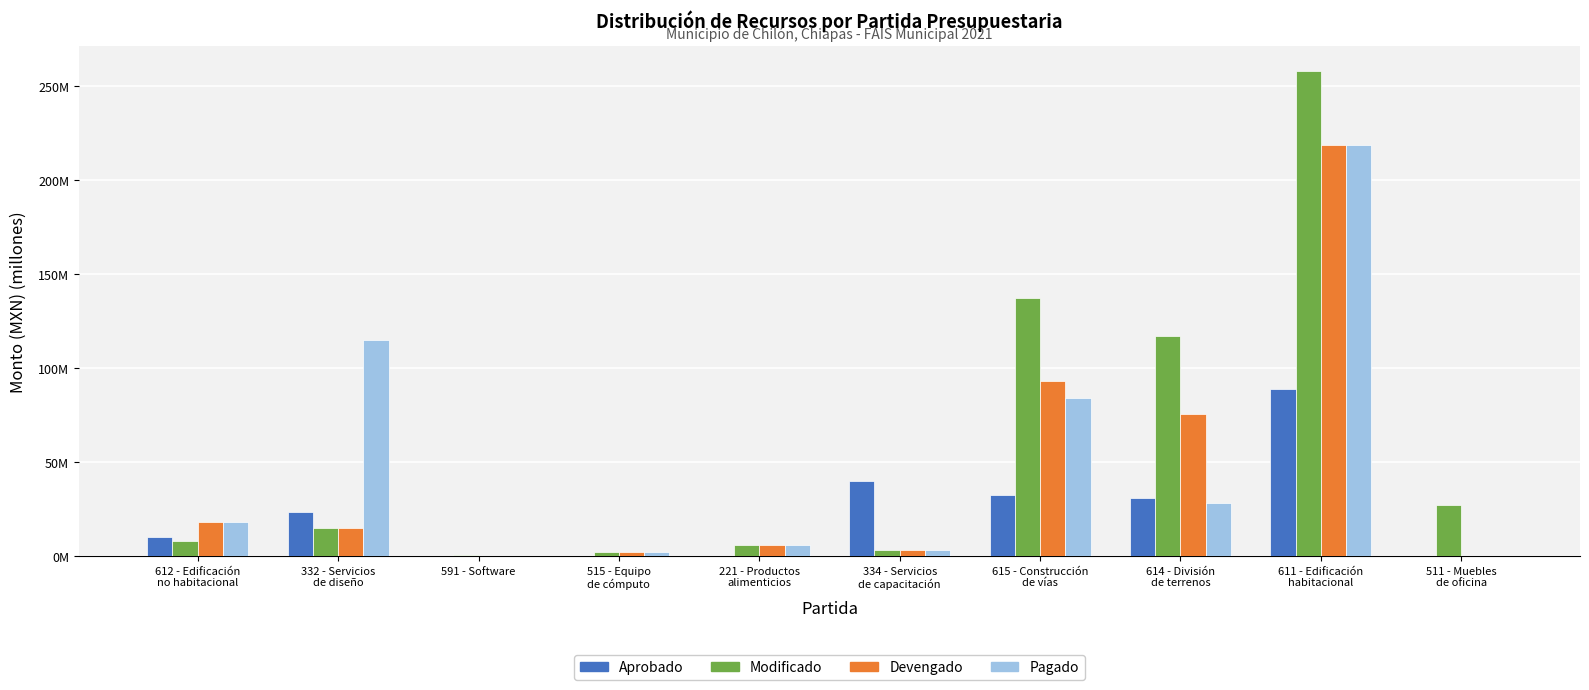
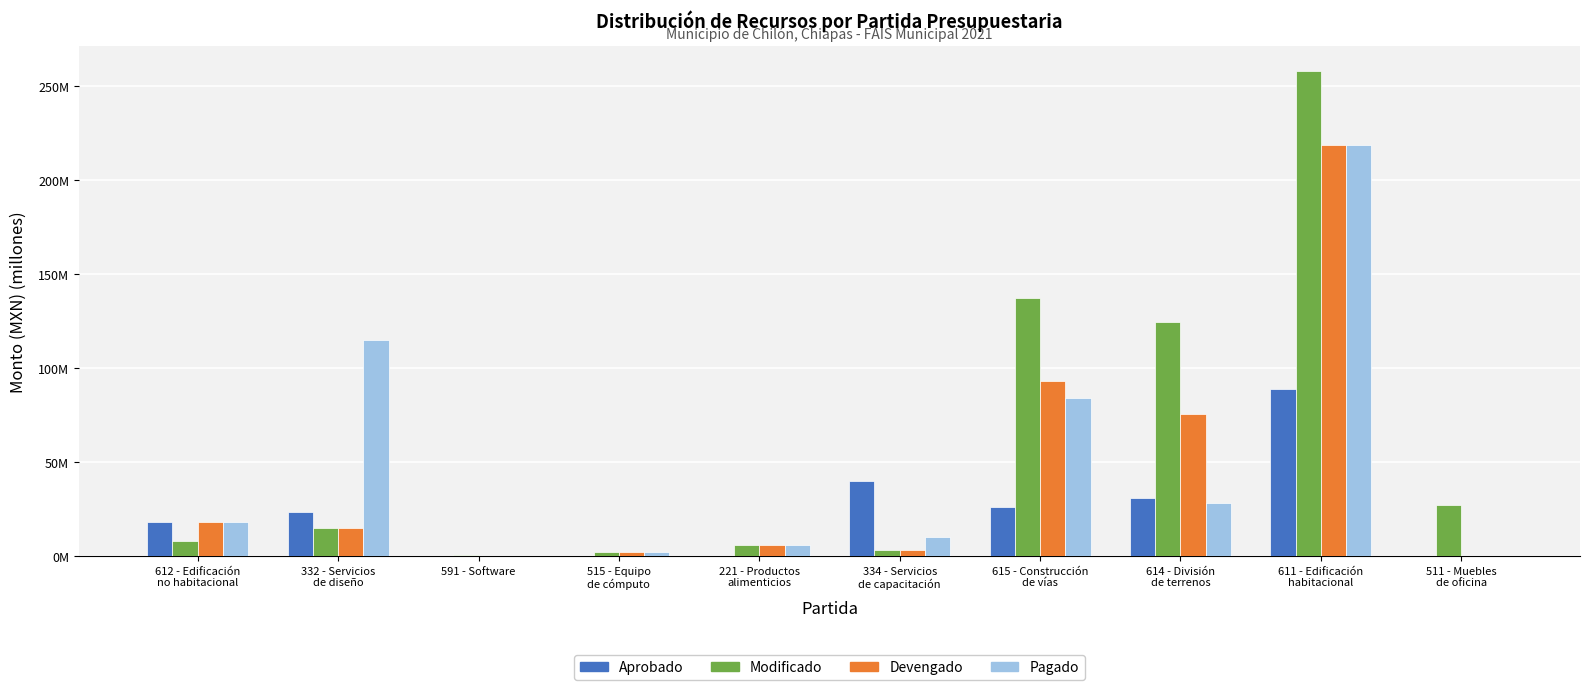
  {
    "Aprobado": {
-     "612 - Edificación no habitacional": 10000000,
+     "612 - Edificación no habitacional": 18000000,
      "332 - Servicios de diseño": 23000000,
      "591 - Software": 0,
      "515 - Equipo de cómputo": 0,
      "221 - Productos alimenticios": 0,
      "334 - Servicios de capacitación": 40000000,
-     "615 - Construcción de vías": 33000000,
+     "615 - Construcción de vías": 26000000,
      "614 - División de terrenos": 31000000,
      "611 - Edificación habitacional": 89000000,
      "511 - Muebles de oficina": 0
    },
    "Modificado": {
      "612 - Edificación no habitacional": 8000000,
      "332 - Servicios de diseño": 15000000,
      "515 - Equipo de cómputo": 2000000,
      "221 - Productos alimenticios": 6000000,
      "334 - Servicios de capacitación": 3000000,
      "615 - Construcción de vías": 138000000,
-     "614 - División de terrenos": 117000000,
+     "614 - División de terrenos": 125000000,
      "611 - Edificación habitacional": 258000000,
      "511 - Muebles de oficina": 27000000
    },
    "Devengado": {
      "612 - Edificación no habitacional": 18000000,
      "332 - Servicios de diseño": 15000000,
      "591 - Software": 0,
      "515 - Equipo de cómputo": 2000000,
      "221 - Productos alimenticios": 6000000,
      "334 - Servicios de capacitación": 3000000,
      "615 - Construcción de vías": 93000000,
      "614 - División de terrenos": 76000000,
      "611 - Edificación habitacional": 219000000,
      "511 - Muebles de oficina": 0
    },
    "Pagado": {
      "612 - Edificación no habitacional": 18000000,
      "332 - Servicios de diseño": 115000000,
      "591 - Software": 0,
      "515 - Equipo de cómputo": 2000000,
      "221 - Productos alimenticios": 6000000,
-     "334 - Servicios de capacitación": 3000000,
+     "334 - Servicios de capacitación": 10000000,
      "615 - Construcción de vías": 84000000,
      "614 - División de terrenos": 28000000,
      "611 - Edificación habitacional": 219000000,
      "511 - Muebles de oficina": 0
    }
  }
